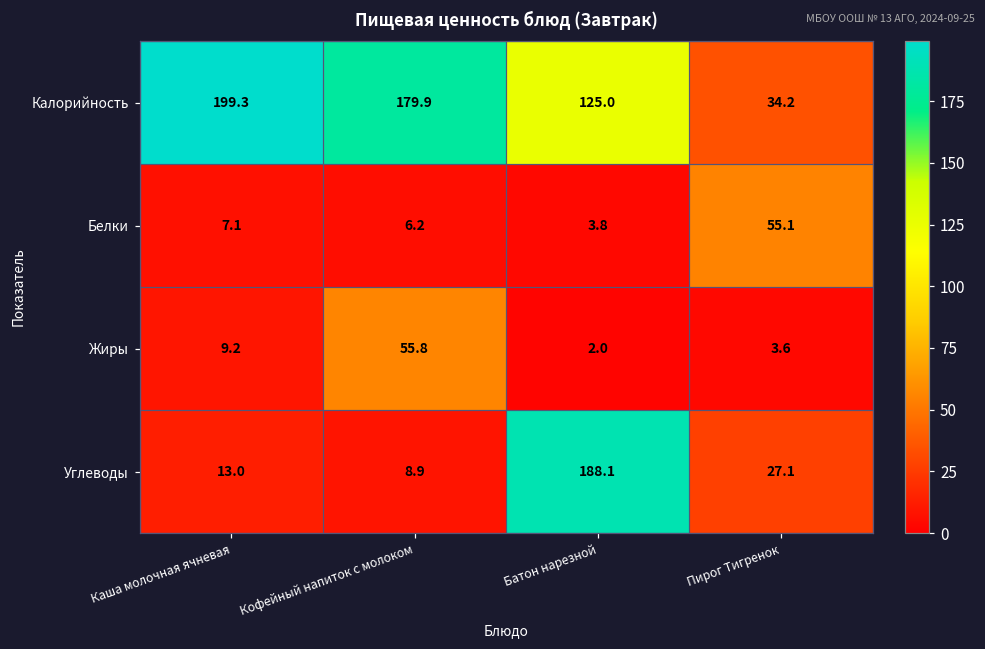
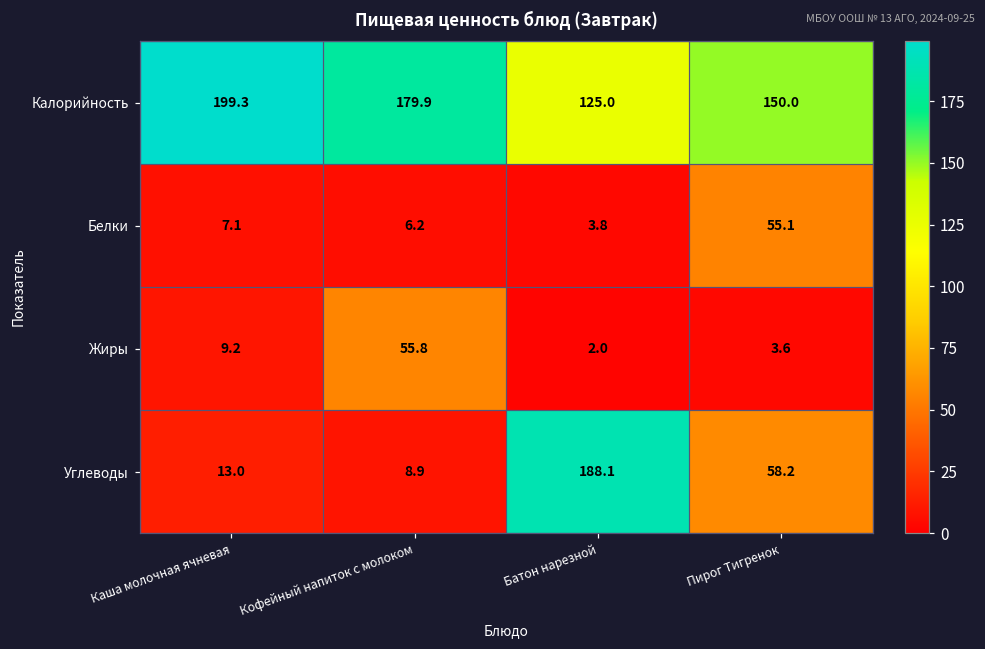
  {
    "Калорийность": {
      "Каша молочная ячневая": 199.3,
      "Кофейный напиток с молоком": 179.9,
      "Батон нарезной": 125.0,
-     "Пирог Тигренок": 34.2
+     "Пирог Тигренок": 150.0
    },
    "Белки": {
      "Каша молочная ячневая": 7.1,
      "Кофейный напиток с молоком": 6.2,
      "Батон нарезной": 3.8,
      "Пирог Тигренок": 55.1
    },
    "Жиры": {
      "Каша молочная ячневая": 9.2,
      "Кофейный напиток с молоком": 55.8,
      "Батон нарезной": 2.0,
      "Пирог Тигренок": 3.6
    },
    "Углеводы": {
      "Каша молочная ячневая": 13.0,
      "Кофейный напиток с молоком": 8.9,
      "Батон нарезной": 188.1,
-     "Пирог Тигренок": 27.1
+     "Пирог Тигренок": 58.2
    }
  }
